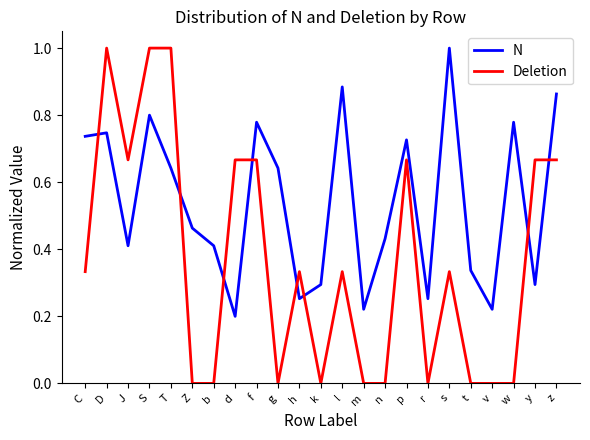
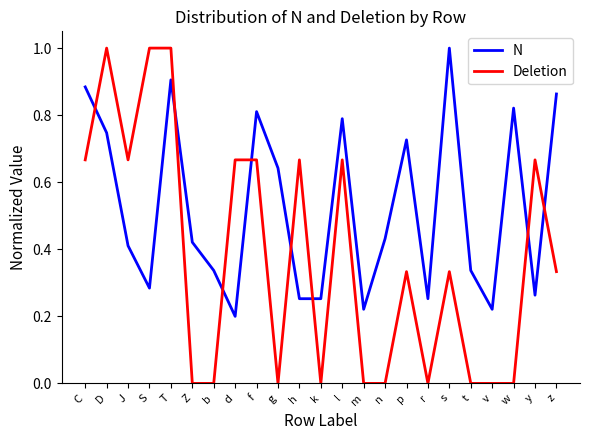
  {
    "N": {
-     "C": 0.74,
+     "C": 0.88,
      "D": 0.75,
      "J": 0.41,
-     "S": 0.80,
-     "T": 0.64,
-     "Z": 0.46,
-     "b": 0.41,
+     "S": 0.28,
+     "T": 0.91,
+     "Z": 0.42,
+     "b": 0.34,
      "d": 0.20,
-     "f": 0.78,
+     "f": 0.81,
      "g": 0.64,
      "h": 0.25,
-     "k": 0.29,
-     "l": 0.88,
+     "k": 0.25,
+     "l": 0.79,
      "m": 0.22,
      "n": 0.43,
      "p": 0.73,
      "r": 0.25,
      "s": 1.00,
      "t": 0.34,
      "v": 0.22,
-     "w": 0.78,
-     "y": 0.29,
+     "w": 0.82,
+     "y": 0.26,
      "z": 0.86
    },
    "Deletion": {
-     "C": 0.33,
+     "C": 0.67,
      "D": 1.00,
      "J": 0.67,
      "S": 1.00,
      "T": 1.00,
      "Z": 0.00,
      "b": 0.00,
      "d": 0.67,
      "f": 0.67,
      "g": 0.00,
-     "h": 0.33,
+     "h": 0.67,
      "k": 0.00,
-     "l": 0.33,
+     "l": 0.67,
      "m": 0.00,
      "n": 0.00,
-     "p": 0.67,
+     "p": 0.33,
      "r": 0.00,
      "s": 0.33,
      "t": 0.00,
      "v": 0.00,
      "w": 0.00,
      "y": 0.67,
-     "z": 0.67
+     "z": 0.33
    }
  }
